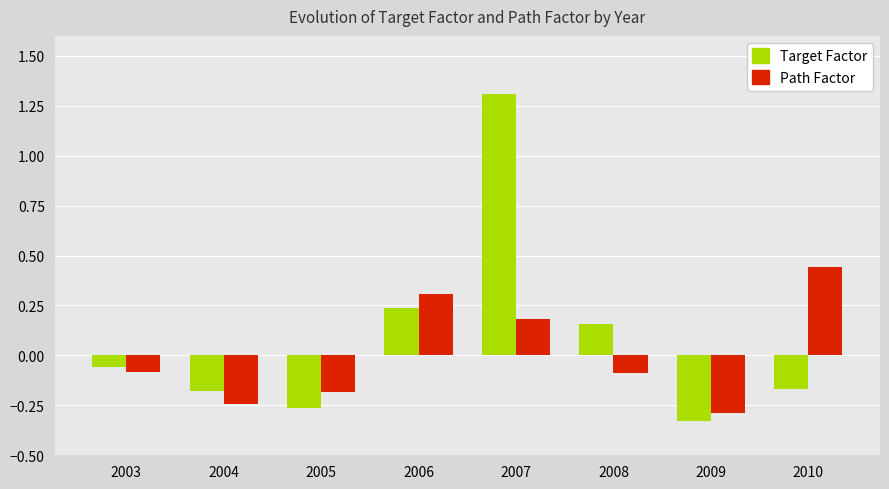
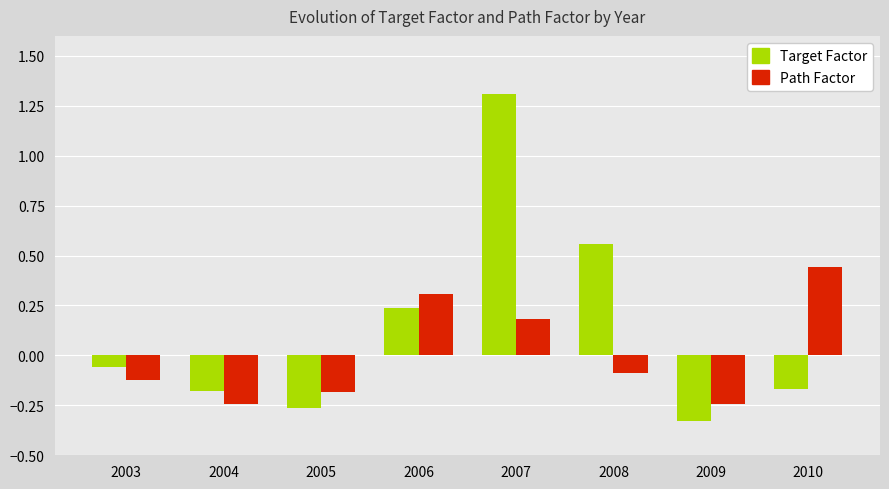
  {
    "Target Factor": {
      "2003": -0.06,
      "2004": -0.18,
      "2005": -0.26,
      "2006": 0.24,
      "2007": 1.31,
-     "2008": 0.16,
+     "2008": 0.56,
      "2009": -0.33,
      "2010": -0.17
    },
    "Path Factor": {
-     "2003": -0.08,
+     "2003": -0.12,
      "2004": -0.25,
      "2005": -0.18,
      "2006": 0.31,
      "2007": 0.18,
      "2008": -0.09,
-     "2009": -0.29,
+     "2009": -0.24,
      "2010": 0.44
    }
  }
